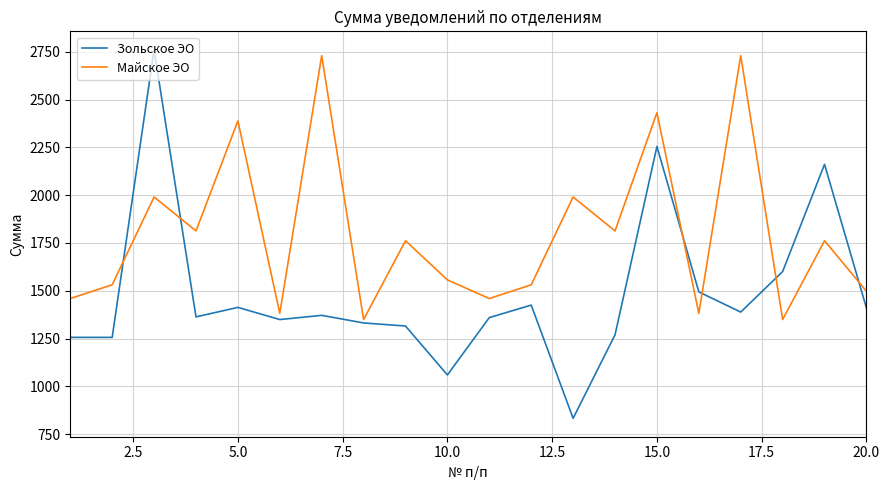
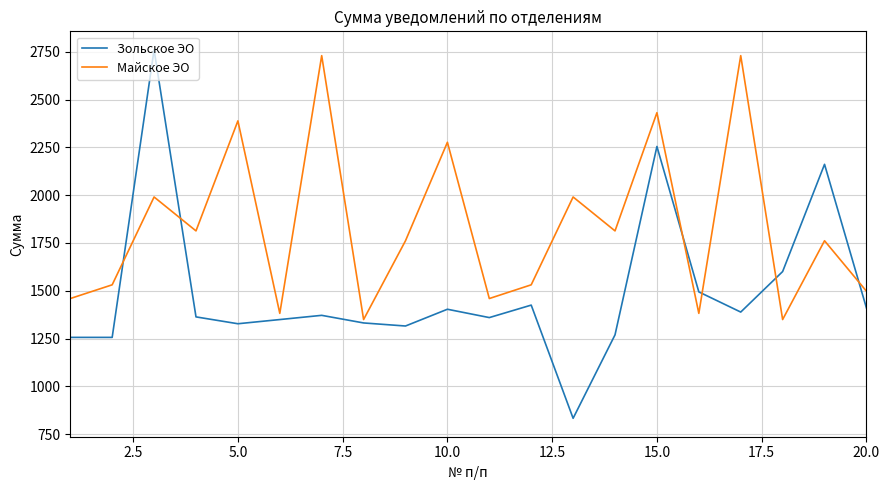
  {
    "Зольское ЭО": {
-     "5.0": 1410,
-     "10.0": 1060,
+     "5.0": 1330,
+     "10.0": 1400,
      "15.0": 2260,
      "20.0": 1410
    },
    "Майское ЭО": {
      "5.0": 2390,
-     "10.0": 1560,
+     "10.0": 2280,
      "15.0": 2430,
      "20.0": 1500
    }
  }
